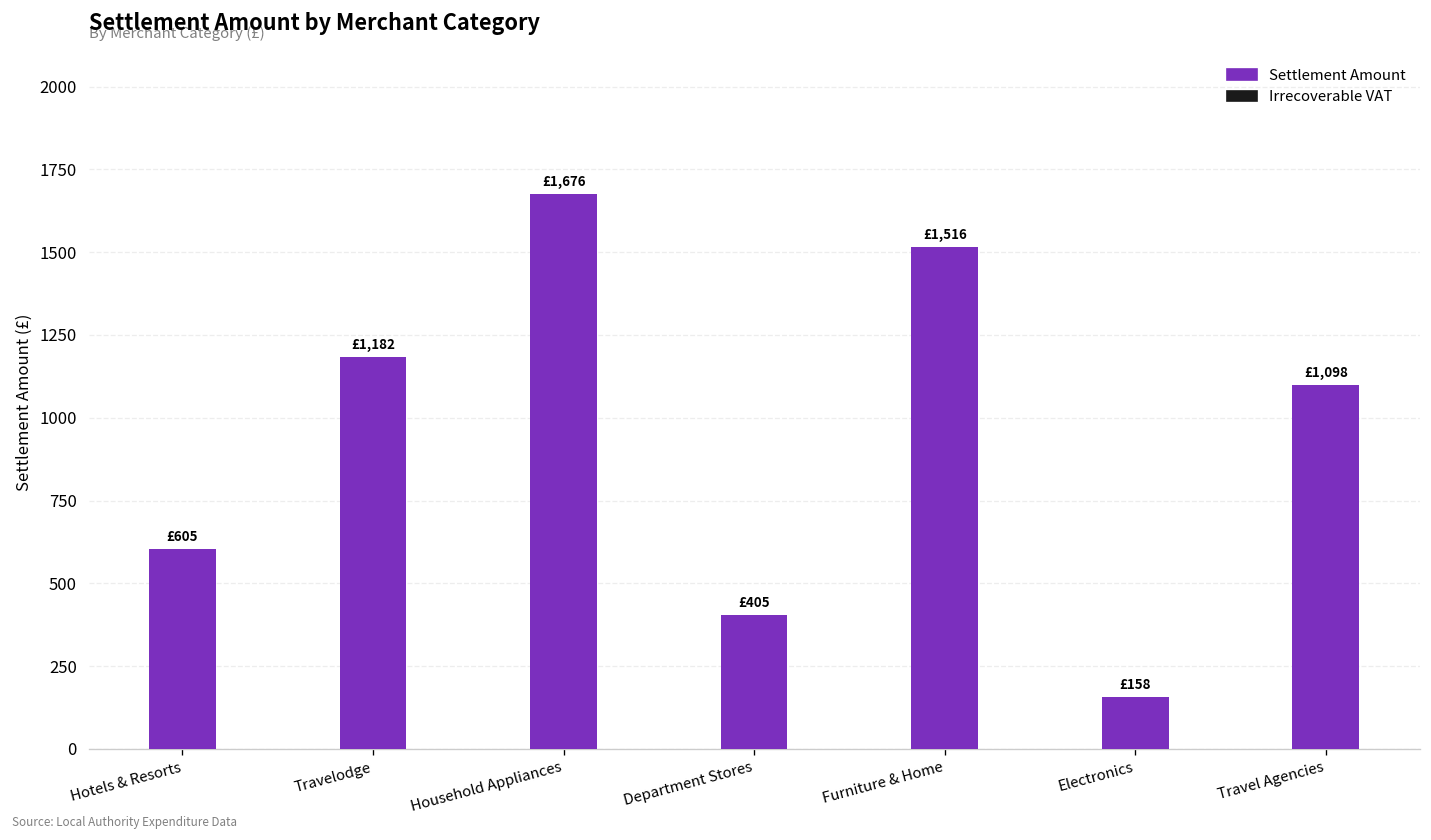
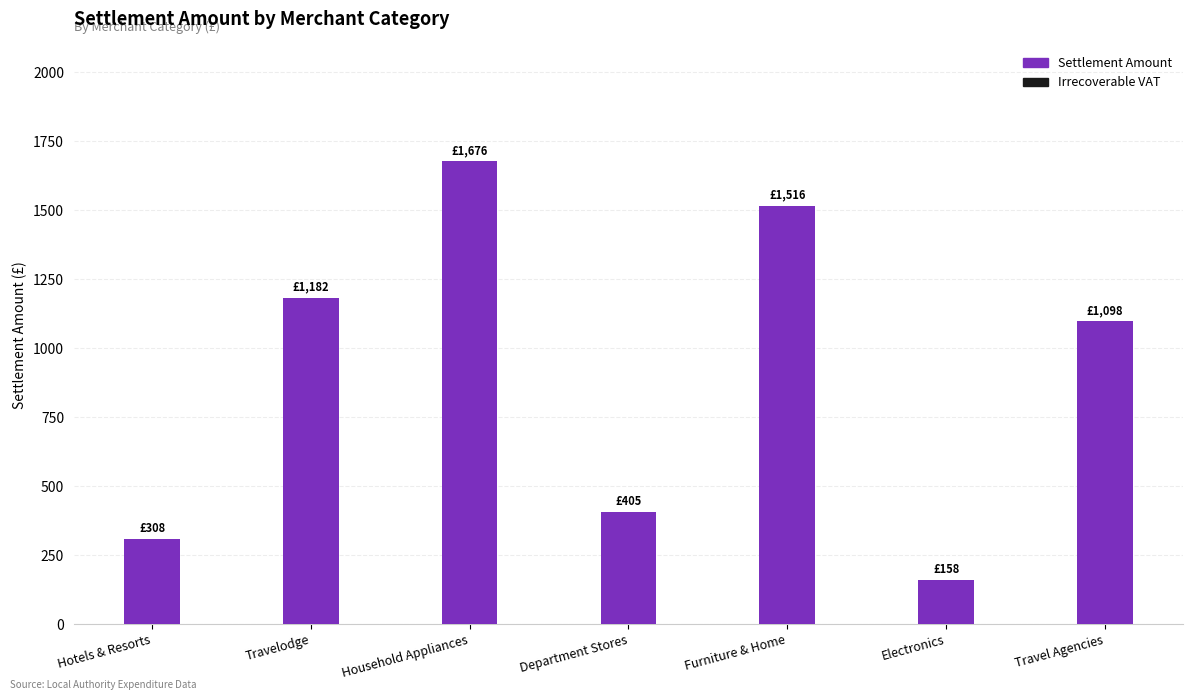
  {
    "Irrecoverable VAT": {
      "Hotels & Resorts": "0",
      "Travelodge": "0",
      "Household Appliances": "0",
      "Department Stores": "0",
      "Furniture & Home": "0",
      "Electronics": "0",
      "Travel Agencies": "0"
    },
    "Settlement Amount": {
-     "Hotels & Resorts": "£605",
+     "Hotels & Resorts": "£308",
      "Travelodge": "£1,182",
      "Household Appliances": "£1,676",
      "Department Stores": "£405",
      "Furniture & Home": "£1,516",
      "Electronics": "£158",
      "Travel Agencies": "£1,098"
    }
  }
